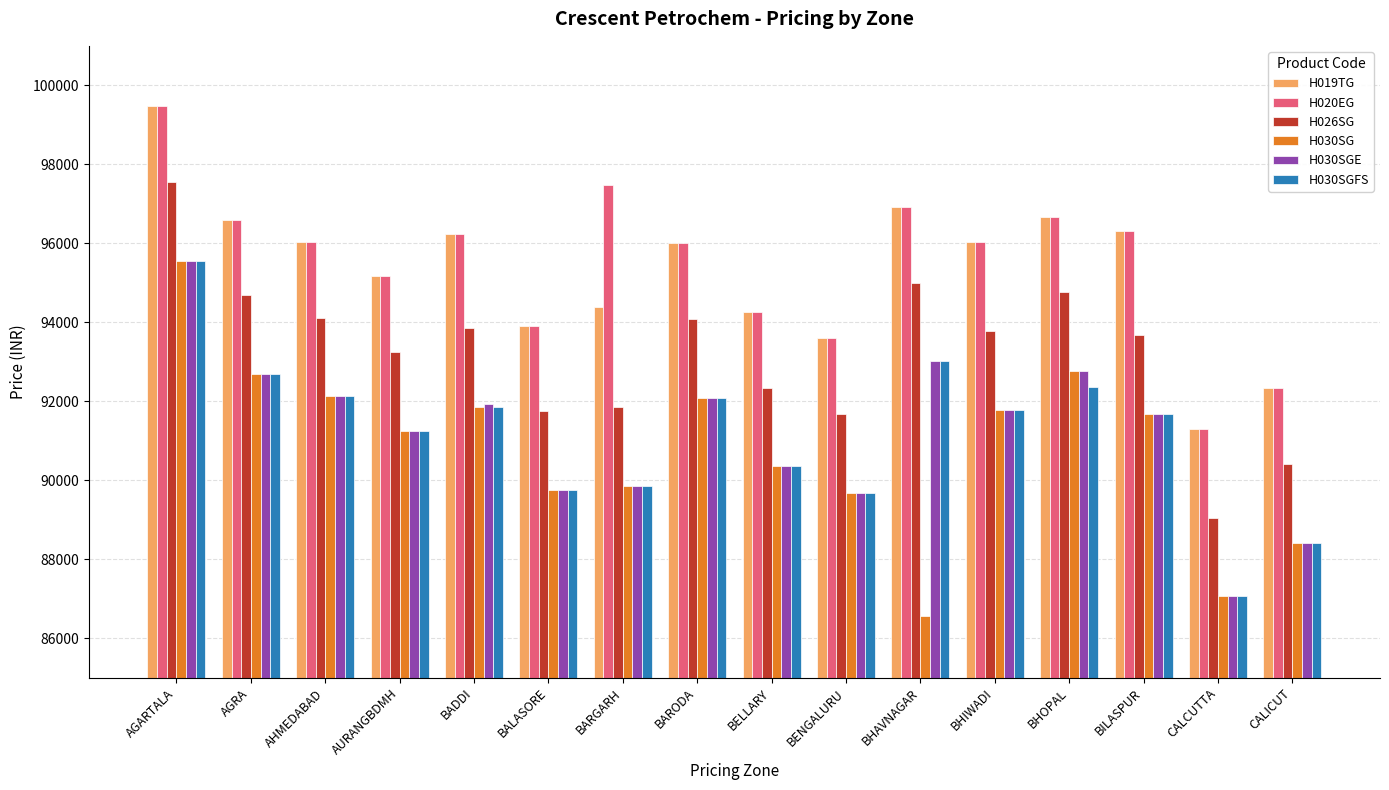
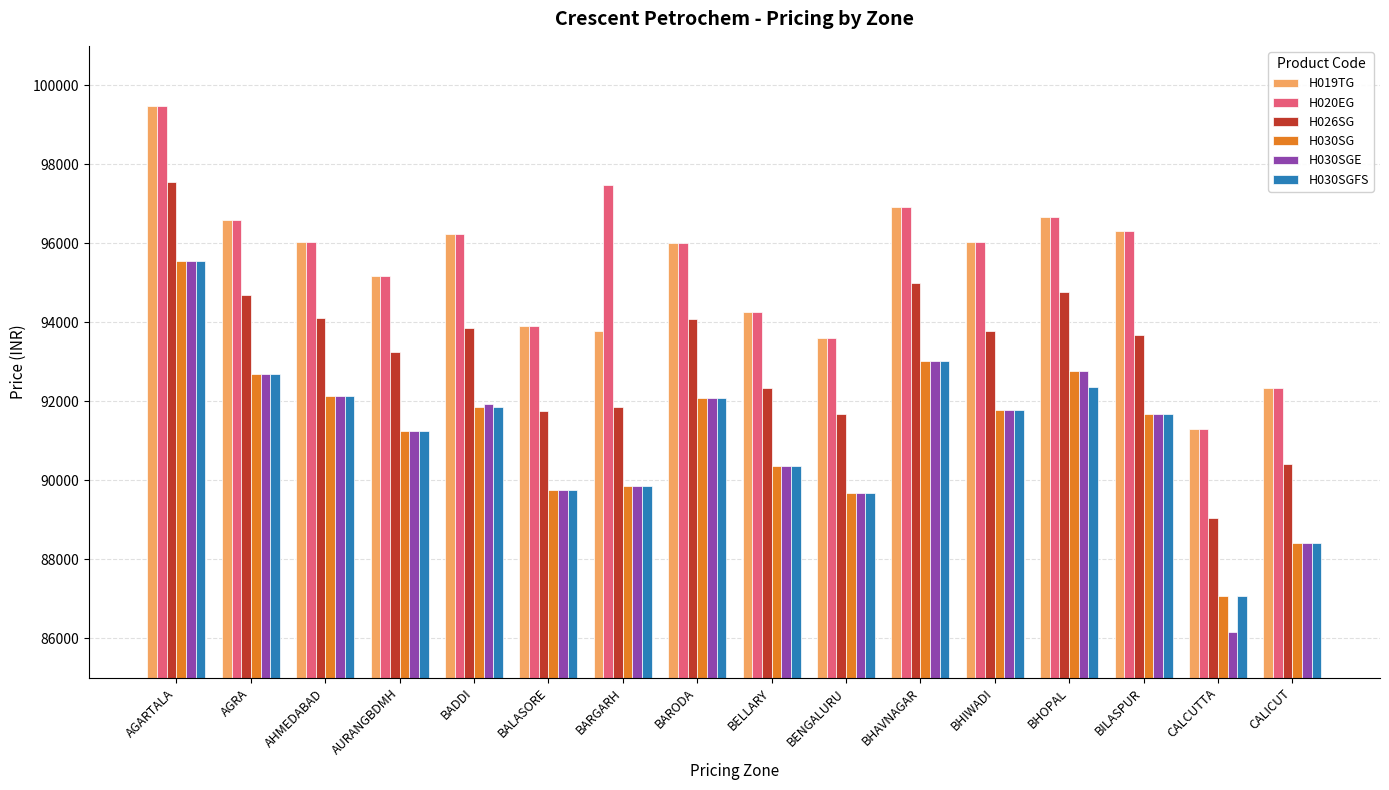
  {
    "H019TG": {
      "AGARTALA": 99500,
      "AGRA": 96600,
      "AHMEDABAD": 96000,
      "AURANGBDMH": 95200,
      "BADDI": 96200,
      "BALASORE": 93900,
-     "BARGARH": 94400,
+     "BARGARH": 93800,
      "BARODA": 96000,
      "BELLARY": 94300,
      "BENGALURU": 93600,
      "BHAVNAGAR": 96900,
      "BHIWADI": 96000,
      "BHOPAL": 96700,
      "BILASPUR": 96300,
      "CALCUTTA": 91300,
      "CALICUT": 92300
    },
    "H020EG": {
      "AGARTALA": 99500,
      "AGRA": 96600,
      "AHMEDABAD": 96000,
      "AURANGBDMH": 95200,
      "BADDI": 96200,
      "BALASORE": 93900,
      "BARGARH": 97500,
      "BARODA": 96000,
      "BELLARY": 94300,
      "BENGALURU": 93600,
      "BHAVNAGAR": 96900,
      "BHIWADI": 96000,
      "BHOPAL": 96700,
      "BILASPUR": 96300,
      "CALCUTTA": 91300,
      "CALICUT": 92300
    },
    "H026SG": {
      "AGARTALA": 97600,
      "AGRA": 94700,
      "AHMEDABAD": 94100,
      "AURANGBDMH": 93200,
      "BADDI": 93900,
      "BALASORE": 91700,
      "BARGARH": 91900,
      "BARODA": 94100,
      "BELLARY": 92300,
      "BENGALURU": 91700,
      "BHAVNAGAR": 95000,
      "BHIWADI": 93800,
      "BHOPAL": 94800,
      "BILASPUR": 93700,
      "CALCUTTA": 89100,
      "CALICUT": 90400
    },
    "H030SG": {
      "AGARTALA": 95600,
      "AGRA": 92700,
      "AHMEDABAD": 92100,
      "AURANGBDMH": 91300,
      "BADDI": 91900,
      "BALASORE": 89700,
      "BARGARH": 89900,
      "BARODA": 92100,
      "BELLARY": 90400,
      "BENGALURU": 89700,
-     "BHAVNAGAR": 86600,
+     "BHAVNAGAR": 93000,
      "BHIWADI": 91800,
      "BHOPAL": 92800,
      "BILASPUR": 91700,
      "CALCUTTA": 87100,
      "CALICUT": 88400
    },
    "H030SGE": {
      "AGARTALA": 95600,
      "AGRA": 92700,
      "AHMEDABAD": 92100,
      "AURANGBDMH": 91300,
      "BADDI": 91900,
      "BALASORE": 89700,
      "BARGARH": 89900,
      "BARODA": 92100,
      "BELLARY": 90400,
      "BENGALURU": 89700,
      "BHAVNAGAR": 93000,
      "BHIWADI": 91800,
      "BHOPAL": 92800,
      "BILASPUR": 91700,
-     "CALCUTTA": 87100,
+     "CALCUTTA": 86200,
      "CALICUT": 88400
    },
    "H030SGFS": {
      "AGARTALA": 95600,
      "AGRA": 92700,
      "AHMEDABAD": 92100,
      "AURANGBDMH": 91300,
      "BADDI": 91900,
      "BALASORE": 89700,
      "BARGARH": 89900,
      "BARODA": 92100,
      "BELLARY": 90400,
      "BENGALURU": 89700,
      "BHAVNAGAR": 93000,
      "BHIWADI": 91800,
      "BHOPAL": 92400,
      "BILASPUR": 91700,
      "CALCUTTA": 87100,
      "CALICUT": 88400
    }
  }
